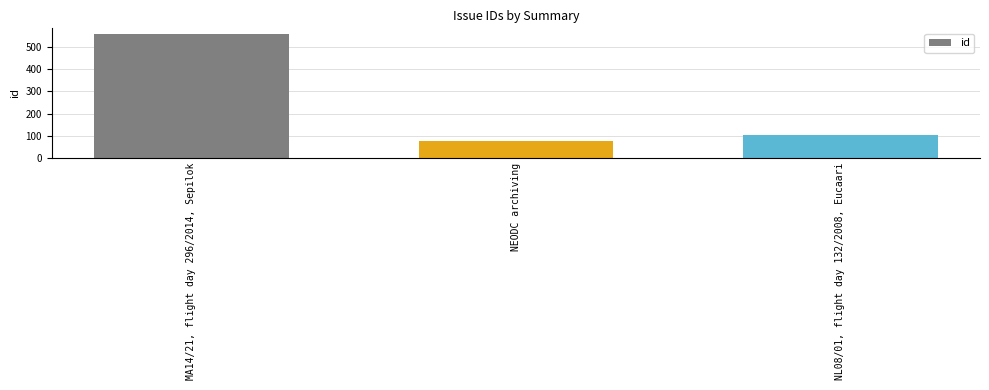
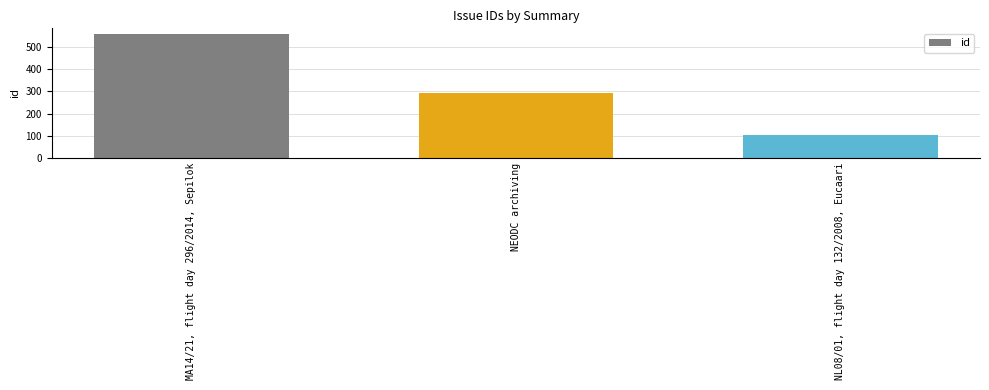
  {
    "MA14/21, flight day 296/2014, Sepilok": 560,
-   "NEODC archiving": 80,
+   "NEODC archiving": 300,
    "NL08/01, flight day 132/2008, Eucaari": 100
  }
